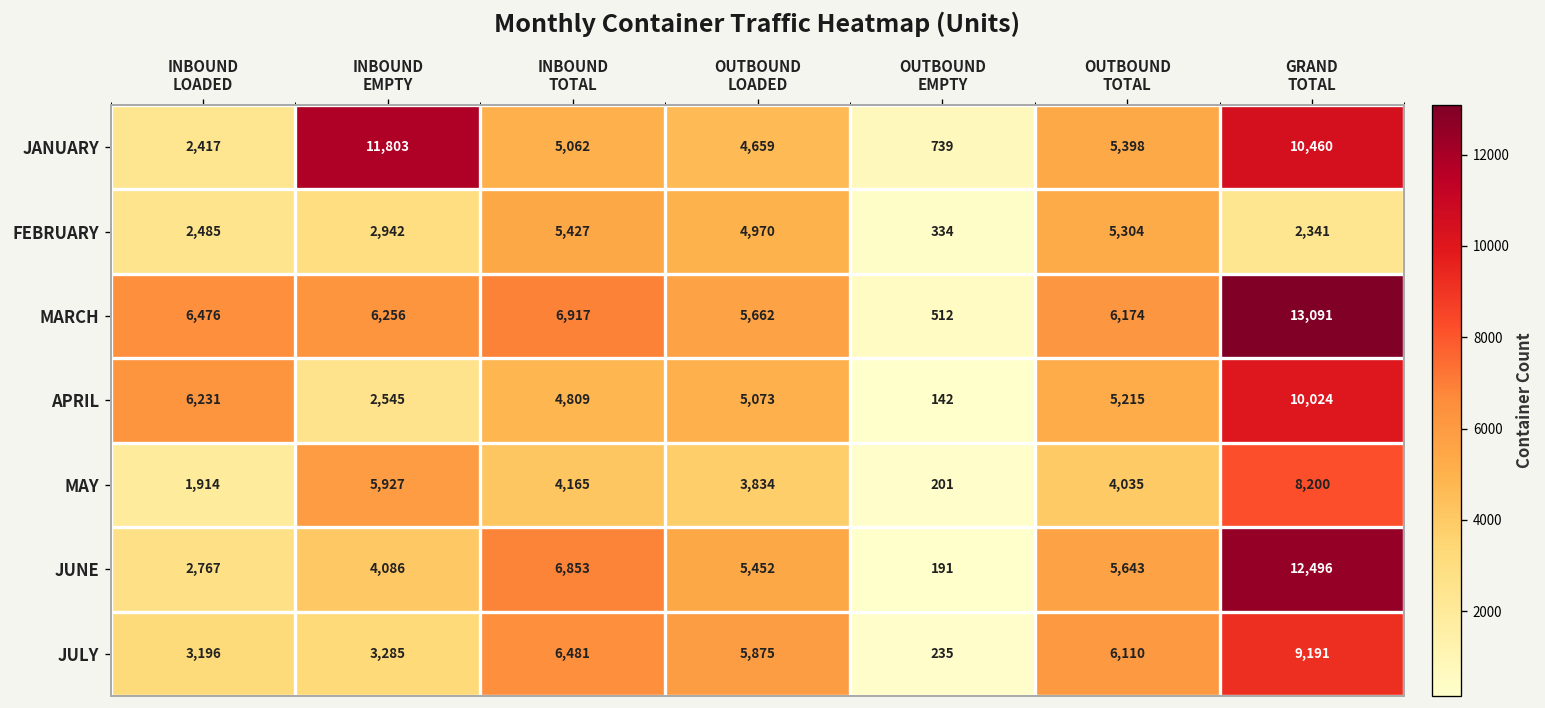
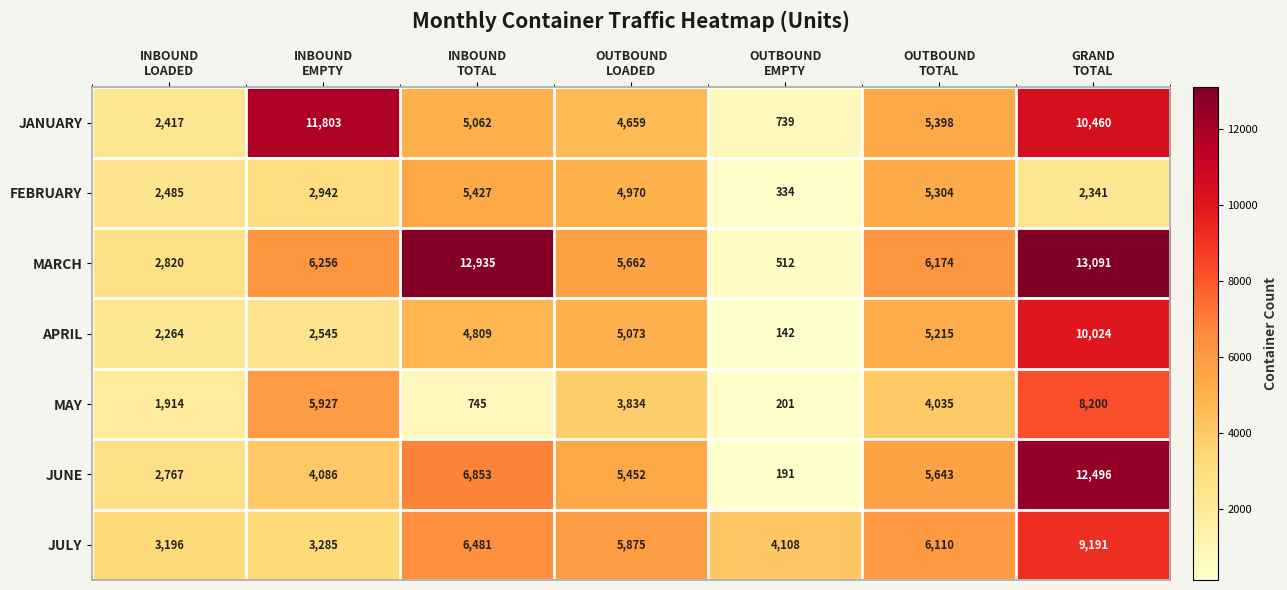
  {
    "JANUARY": {
      "INBOUND LOADED": "2,417",
      "INBOUND EMPTY": "11,803",
      "INBOUND TOTAL": "5,062",
      "OUTBOUND LOADED": "4,659",
      "OUTBOUND EMPTY": "739",
      "OUTBOUND TOTAL": "5,398",
      "GRAND TOTAL": "10,460"
    },
    "FEBRUARY": {
      "INBOUND LOADED": "2,485",
      "INBOUND EMPTY": "2,942",
      "INBOUND TOTAL": "5,427",
      "OUTBOUND LOADED": "4,970",
      "OUTBOUND EMPTY": "334",
      "OUTBOUND TOTAL": "5,304",
      "GRAND TOTAL": "2,341"
    },
    "MARCH": {
-     "INBOUND LOADED": "6,476",
+     "INBOUND LOADED": "2,820",
      "INBOUND EMPTY": "6,256",
-     "INBOUND TOTAL": "6,917",
+     "INBOUND TOTAL": "12,935",
      "OUTBOUND LOADED": "5,662",
      "OUTBOUND EMPTY": "512",
      "OUTBOUND TOTAL": "6,174",
      "GRAND TOTAL": "13,091"
    },
    "APRIL": {
-     "INBOUND LOADED": "6,231",
+     "INBOUND LOADED": "2,264",
      "INBOUND EMPTY": "2,545",
      "INBOUND TOTAL": "4,809",
      "OUTBOUND LOADED": "5,073",
      "OUTBOUND EMPTY": "142",
      "OUTBOUND TOTAL": "5,215",
      "GRAND TOTAL": "10,024"
    },
    "MAY": {
      "INBOUND LOADED": "1,914",
      "INBOUND EMPTY": "5,927",
-     "INBOUND TOTAL": "4,165",
+     "INBOUND TOTAL": "745",
      "OUTBOUND LOADED": "3,834",
      "OUTBOUND EMPTY": "201",
      "OUTBOUND TOTAL": "4,035",
      "GRAND TOTAL": "8,200"
    },
    "JUNE": {
      "INBOUND LOADED": "2,767",
      "INBOUND EMPTY": "4,086",
      "INBOUND TOTAL": "6,853",
      "OUTBOUND LOADED": "5,452",
      "OUTBOUND EMPTY": "191",
      "OUTBOUND TOTAL": "5,643",
      "GRAND TOTAL": "12,496"
    },
    "JULY": {
      "INBOUND LOADED": "3,196",
      "INBOUND EMPTY": "3,285",
      "INBOUND TOTAL": "6,481",
      "OUTBOUND LOADED": "5,875",
-     "OUTBOUND EMPTY": "235",
+     "OUTBOUND EMPTY": "4,108",
      "OUTBOUND TOTAL": "6,110",
      "GRAND TOTAL": "9,191"
    }
  }
